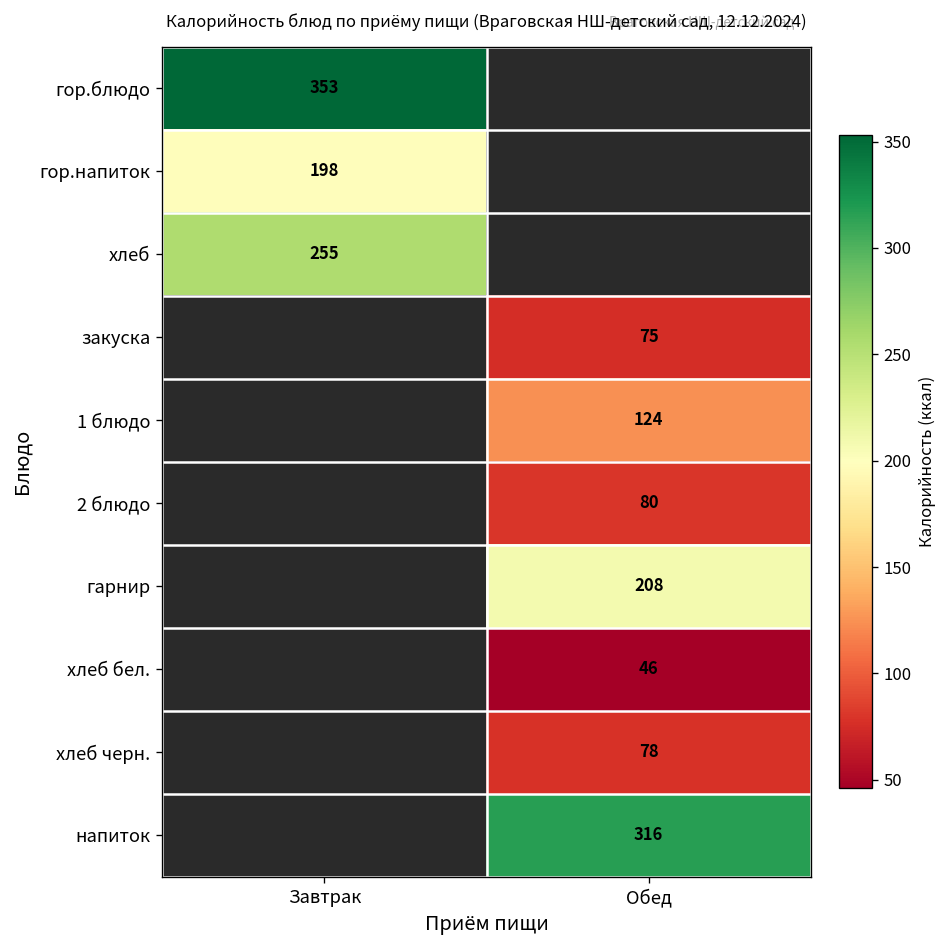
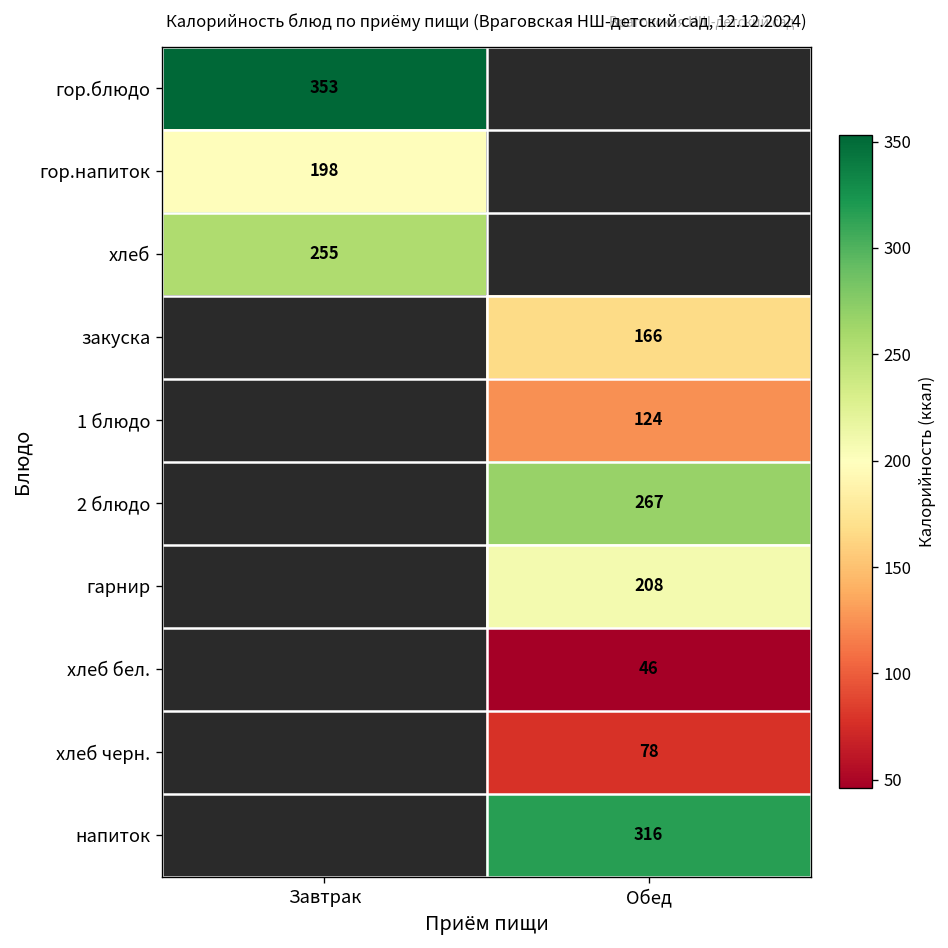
  {
    "гор.блюдо": {
      "Завтрак": 353
    },
    "гор.напиток": {
      "Завтрак": 198
    },
    "хлеб": {
      "Завтрак": 255
    },
    "закуска": {
-     "Обед": 75
+     "Обед": 166
    },
    "1 блюдо": {
      "Обед": 124
    },
    "2 блюдо": {
-     "Обед": 80
+     "Обед": 267
    },
    "гарнир": {
      "Обед": 208
    },
    "хлеб бел.": {
      "Обед": 46
    },
    "хлеб черн.": {
      "Обед": 78
    },
    "напиток": {
      "Обед": 316
    }
  }
